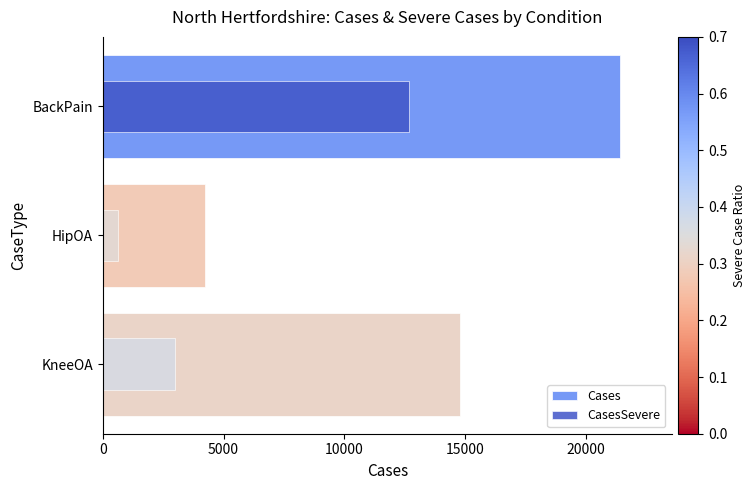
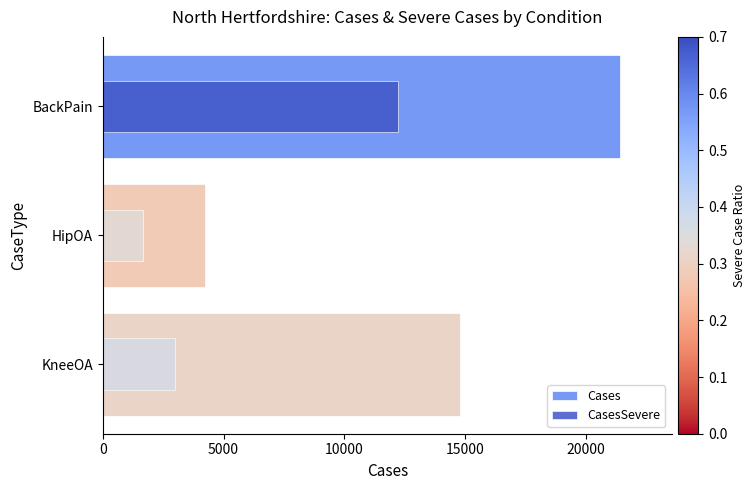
  {
    "Cases": {
      "BackPain": 21400,
      "HipOA": 4200,
      "KneeOA": 14800
    },
    "CasesSevere": {
-     "BackPain": 12700,
-     "HipOA": 600
+     "BackPain": 12200,
+     "HipOA": 1700
    }
  }
